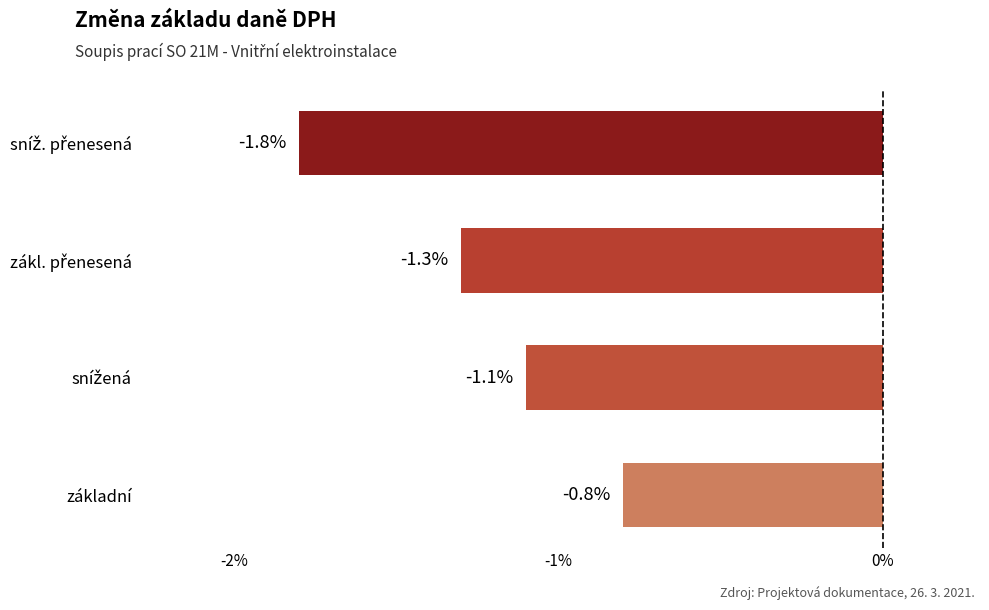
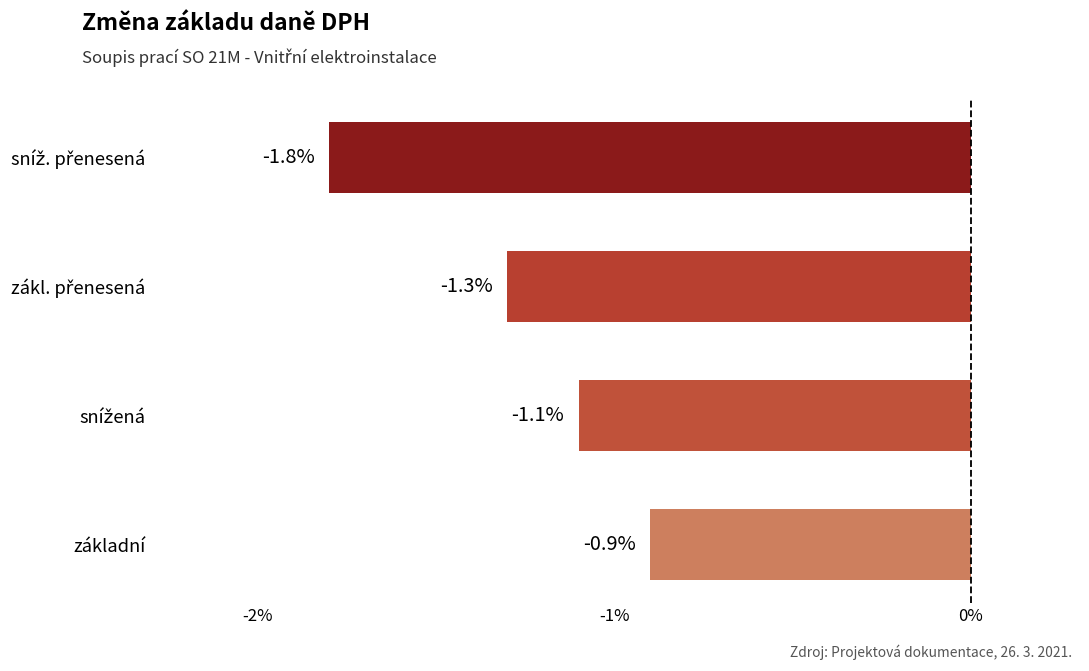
  {
    "sníž. přenesená": "-1.8%",
    "zákl. přenesená": "-1.3%",
    "snížená": "-1.1%",
-   "základní": "-0.8%"
+   "základní": "-0.9%"
  }
